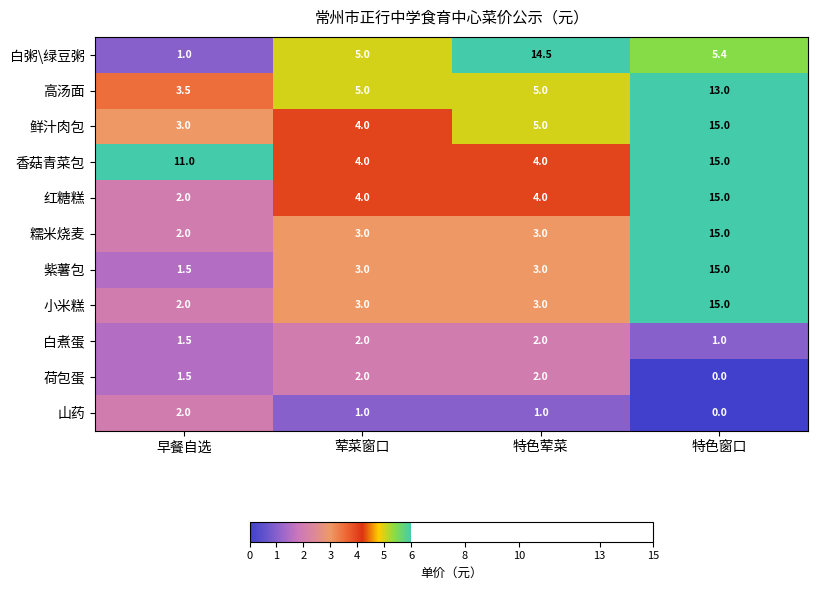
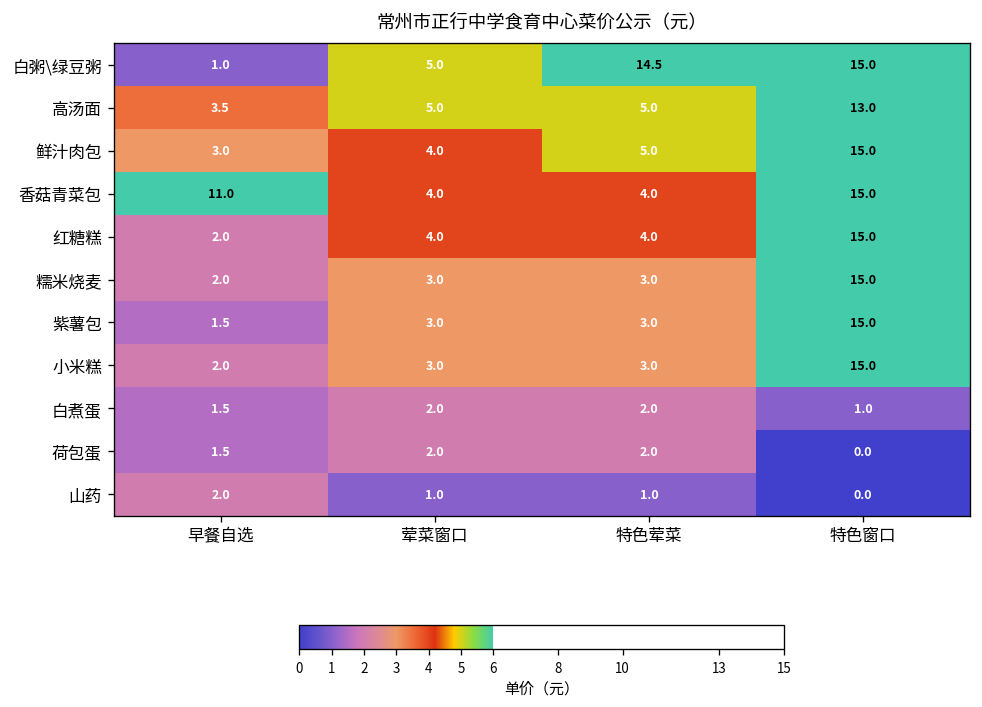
  {
    "白粥\\绿豆粥": {
      "早餐自选": 1.0,
      "荤菜窗口": 5.0,
      "特色荤菜": 14.5,
-     "特色窗口": 5.4
+     "特色窗口": 15.0
    },
    "高汤面": {
      "早餐自选": 3.5,
      "荤菜窗口": 5.0,
      "特色荤菜": 5.0,
      "特色窗口": 13.0
    },
    "鲜汁肉包": {
      "早餐自选": 3.0,
      "荤菜窗口": 4.0,
      "特色荤菜": 5.0,
      "特色窗口": 15.0
    },
    "香菇青菜包": {
      "早餐自选": 11.0,
      "荤菜窗口": 4.0,
      "特色荤菜": 4.0,
      "特色窗口": 15.0
    },
    "红糖糕": {
      "早餐自选": 2.0,
      "荤菜窗口": 4.0,
      "特色荤菜": 4.0,
      "特色窗口": 15.0
    },
    "糯米烧麦": {
      "早餐自选": 2.0,
      "荤菜窗口": 3.0,
      "特色荤菜": 3.0,
      "特色窗口": 15.0
    },
    "紫薯包": {
      "早餐自选": 1.5,
      "荤菜窗口": 3.0,
      "特色荤菜": 3.0,
      "特色窗口": 15.0
    },
    "小米糕": {
      "早餐自选": 2.0,
      "荤菜窗口": 3.0,
      "特色荤菜": 3.0,
      "特色窗口": 15.0
    },
    "白煮蛋": {
      "早餐自选": 1.5,
      "荤菜窗口": 2.0,
      "特色荤菜": 2.0,
      "特色窗口": 1.0
    },
    "荷包蛋": {
      "早餐自选": 1.5,
      "荤菜窗口": 2.0,
      "特色荤菜": 2.0,
      "特色窗口": 0.0
    },
    "山药": {
      "早餐自选": 2.0,
      "荤菜窗口": 1.0,
      "特色荤菜": 1.0,
      "特色窗口": 0.0
    }
  }
